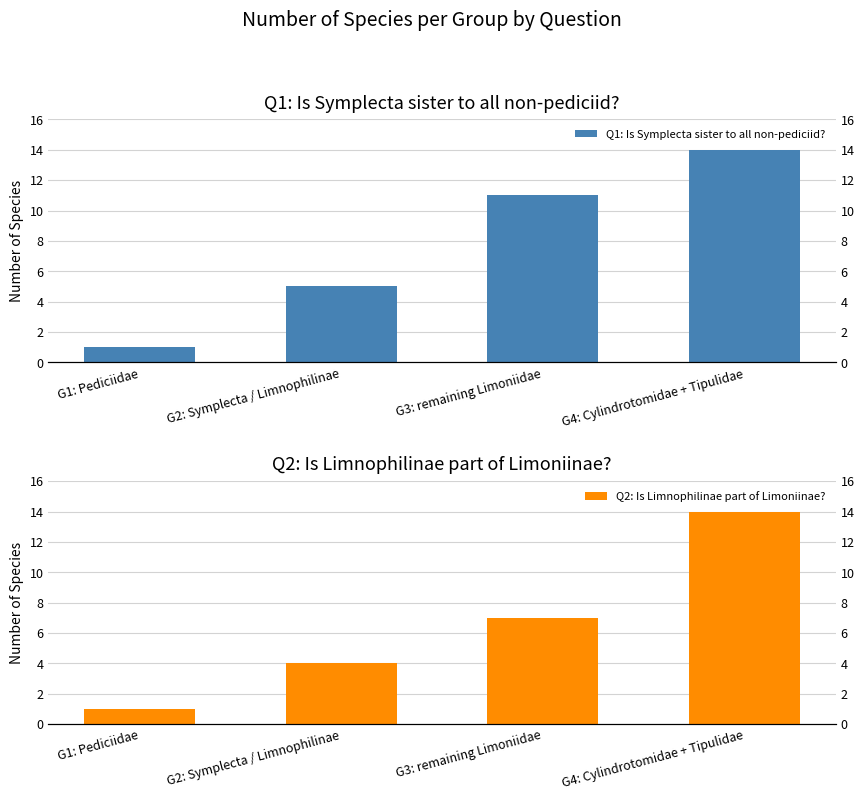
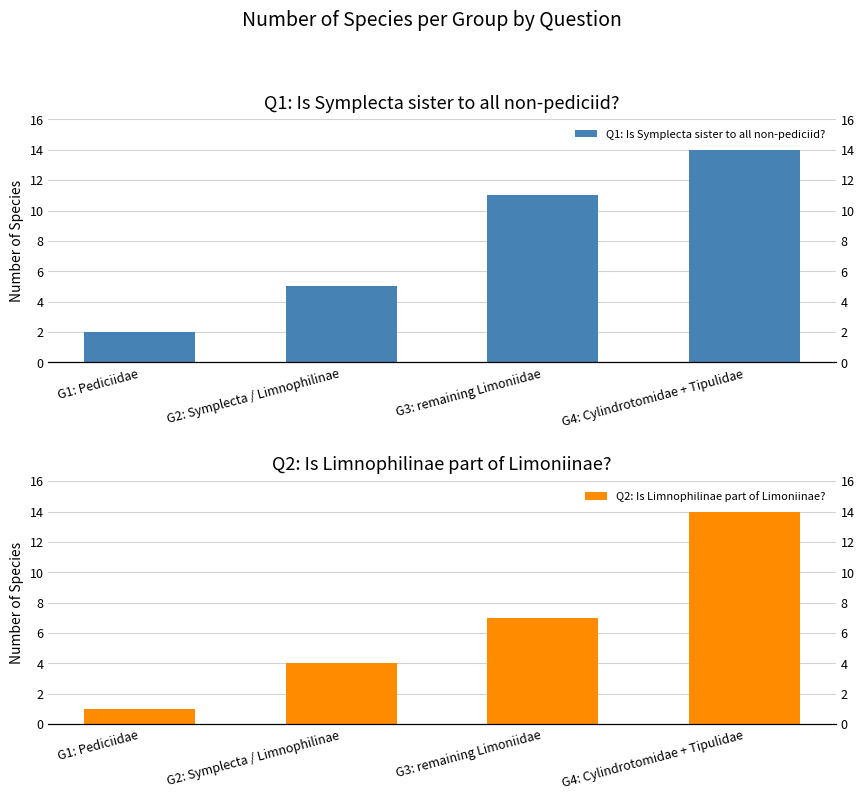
  {
    "Q1: Is Symplecta sister to all non-pediciid?": {
-     "G1: Pediciidae": 1,
+     "G1: Pediciidae": 2,
      "G2: Symplecta / Limnophilinae": 5,
      "G3: remaining Limoniidae": 11,
      "G4: Cylindrotomidae + Tipulidae": 14
    },
    "Q2: Is Limnophilinae part of Limoniinae?": {
      "G1: Pediciidae": 1.0,
      "G2: Symplecta / Limnophilinae": 4.0,
      "G3: remaining Limoniidae": 7.0,
      "G4: Cylindrotomidae + Tipulidae": 14.0
    }
  }
